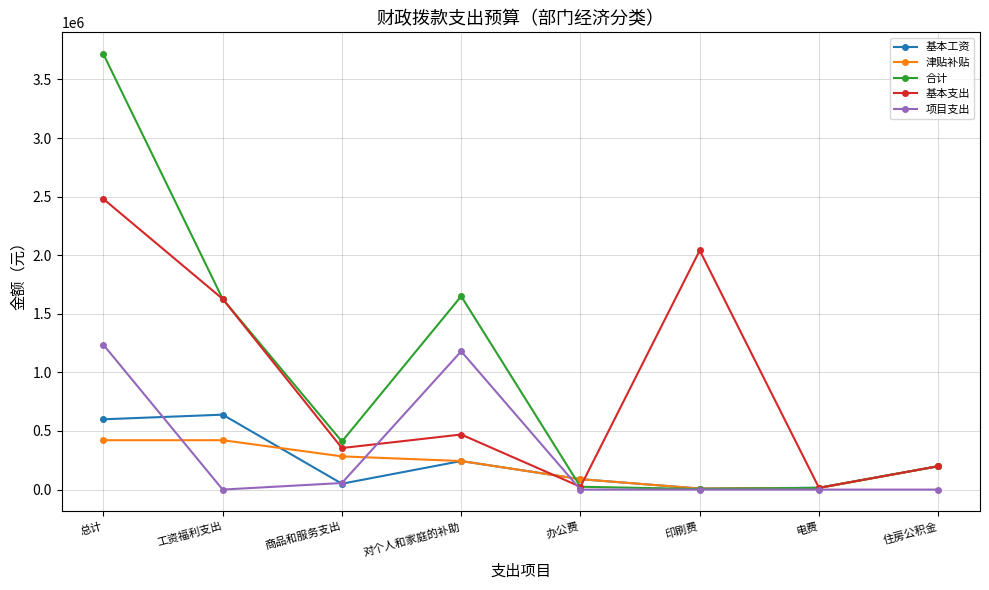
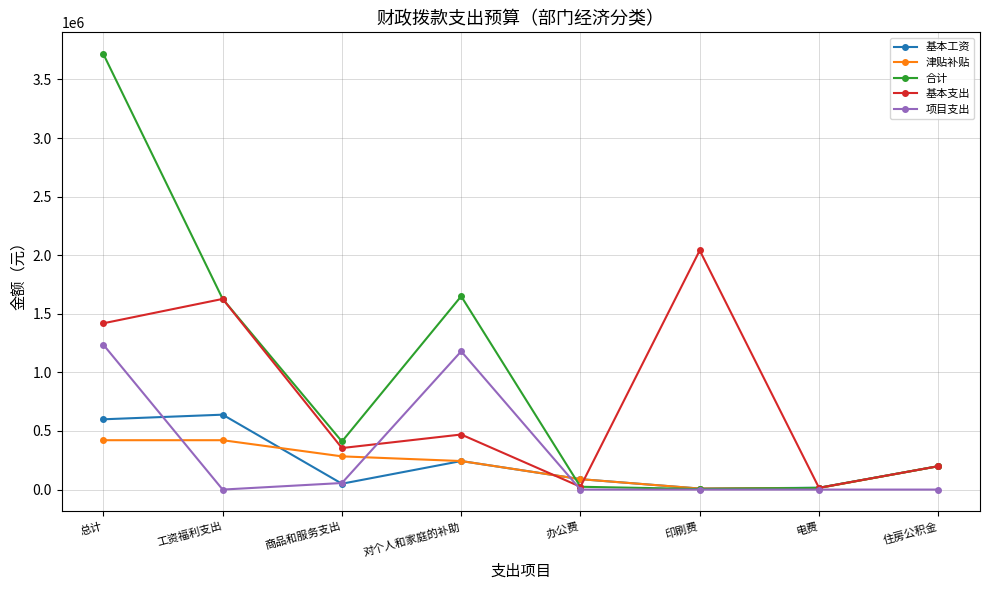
  {
    "基本工资": {
      "总计": 600000,
      "工资福利支出": 640000
    },
    "津贴补贴": {
      "总计": 420000,
      "工资福利支出": 420000,
      "商品和服务支出": 280000
    },
    "合计": {
      "总计": 3720000,
      "商品和服务支出": 410000,
      "对个人和家庭的补助": 1650000
    },
    "基本支出": {
-     "总计": 2480000,
+     "总计": 1420000,
      "商品和服务支出": 350000,
      "对个人和家庭的补助": 470000,
      "印刷费": 2040000
    },
    "项目支出": {
      "总计": 1240000,
      "工资福利支出": 0,
      "对个人和家庭的补助": 1180000,
      "办公费": 0,
      "住房公积金": 0
    }
  }
